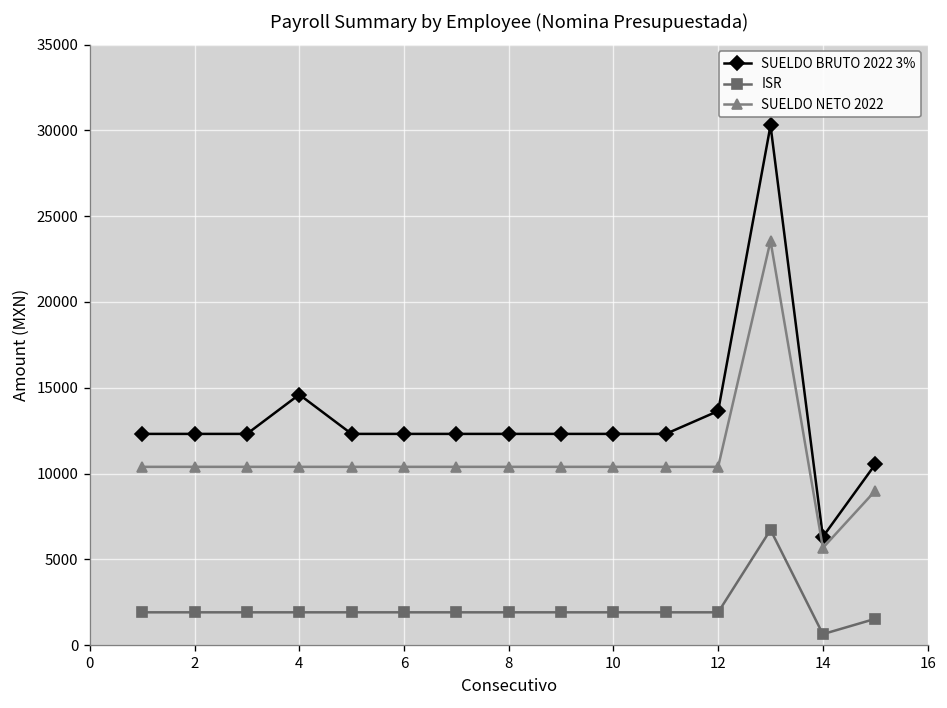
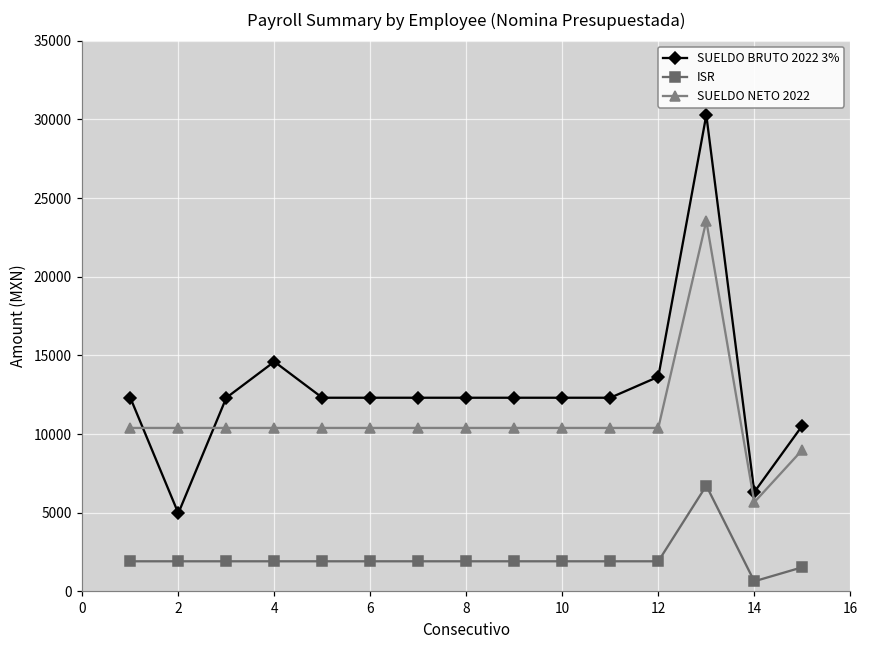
  {
    "SUELDO BRUTO 2022 3%": {
-     "2": 12300,
+     "2": 5000,
      "4": 14600,
      "6": 12300,
      "8": 12300,
      "10": 12300,
      "12": 13600,
      "14": 6300
    }
  }
